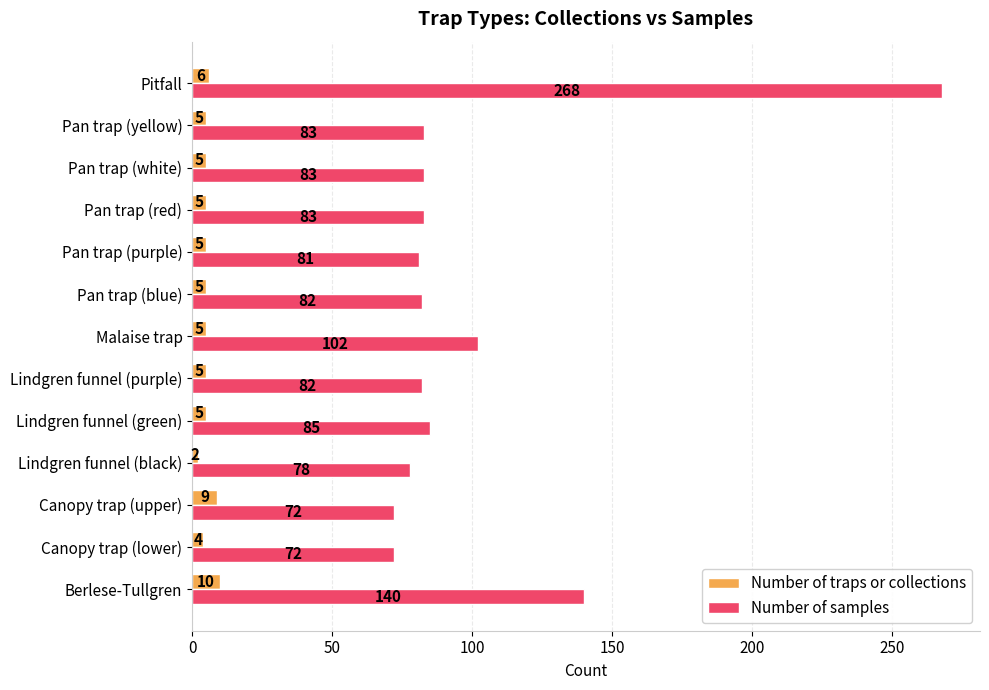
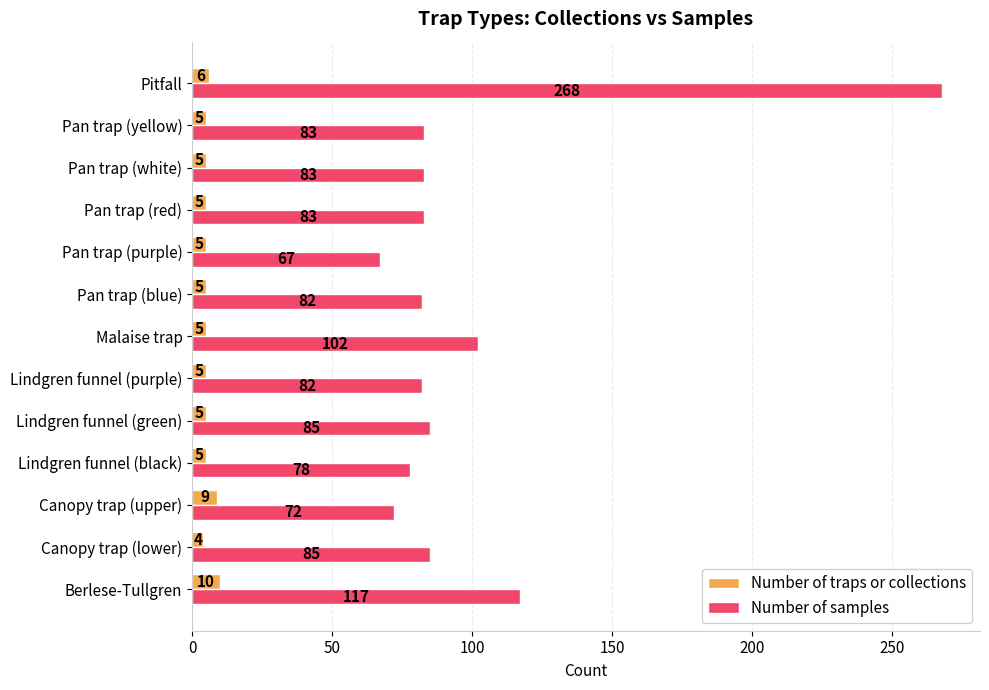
  {
    "Number of traps or collections": {
      "Pitfall": 6,
      "Pan trap (yellow)": 5,
      "Pan trap (white)": 5,
      "Pan trap (red)": 5,
      "Pan trap (purple)": 5,
      "Pan trap (blue)": 5,
      "Malaise trap": 5,
      "Lindgren funnel (purple)": 5,
      "Lindgren funnel (green)": 5,
-     "Lindgren funnel (black)": 2,
+     "Lindgren funnel (black)": 5,
      "Canopy trap (upper)": 9,
      "Canopy trap (lower)": 4,
      "Berlese-Tullgren": 10
    },
    "Number of samples": {
      "Pitfall": 268,
      "Pan trap (yellow)": 83,
      "Pan trap (white)": 83,
      "Pan trap (red)": 83,
-     "Pan trap (purple)": 81,
+     "Pan trap (purple)": 67,
      "Pan trap (blue)": 82,
      "Malaise trap": 102,
      "Lindgren funnel (purple)": 82,
      "Lindgren funnel (green)": 85,
      "Lindgren funnel (black)": 78,
      "Canopy trap (upper)": 72,
-     "Canopy trap (lower)": 72,
-     "Berlese-Tullgren": 140
+     "Canopy trap (lower)": 85,
+     "Berlese-Tullgren": 117
    }
  }
